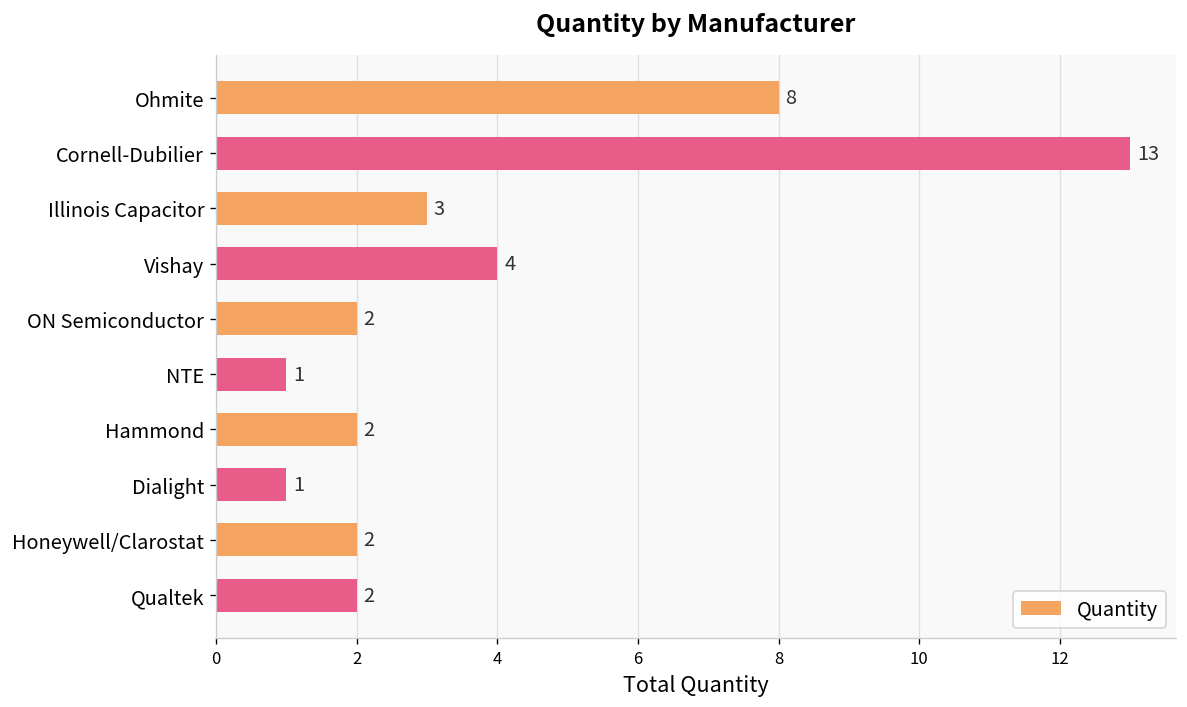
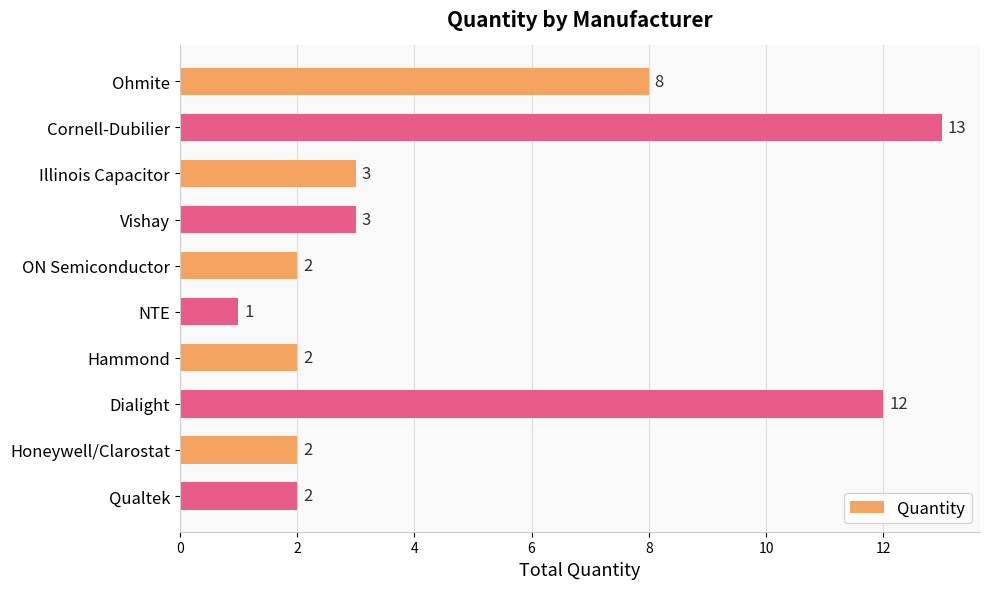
  {
    "Ohmite": 8,
    "Cornell-Dubilier": 13,
    "Illinois Capacitor": 3,
-   "Vishay": 4,
+   "Vishay": 3,
    "ON Semiconductor": 2,
    "NTE": 1,
    "Hammond": 2,
-   "Dialight": 1,
+   "Dialight": 12,
    "Honeywell/Clarostat": 2,
    "Qualtek": 2
  }
